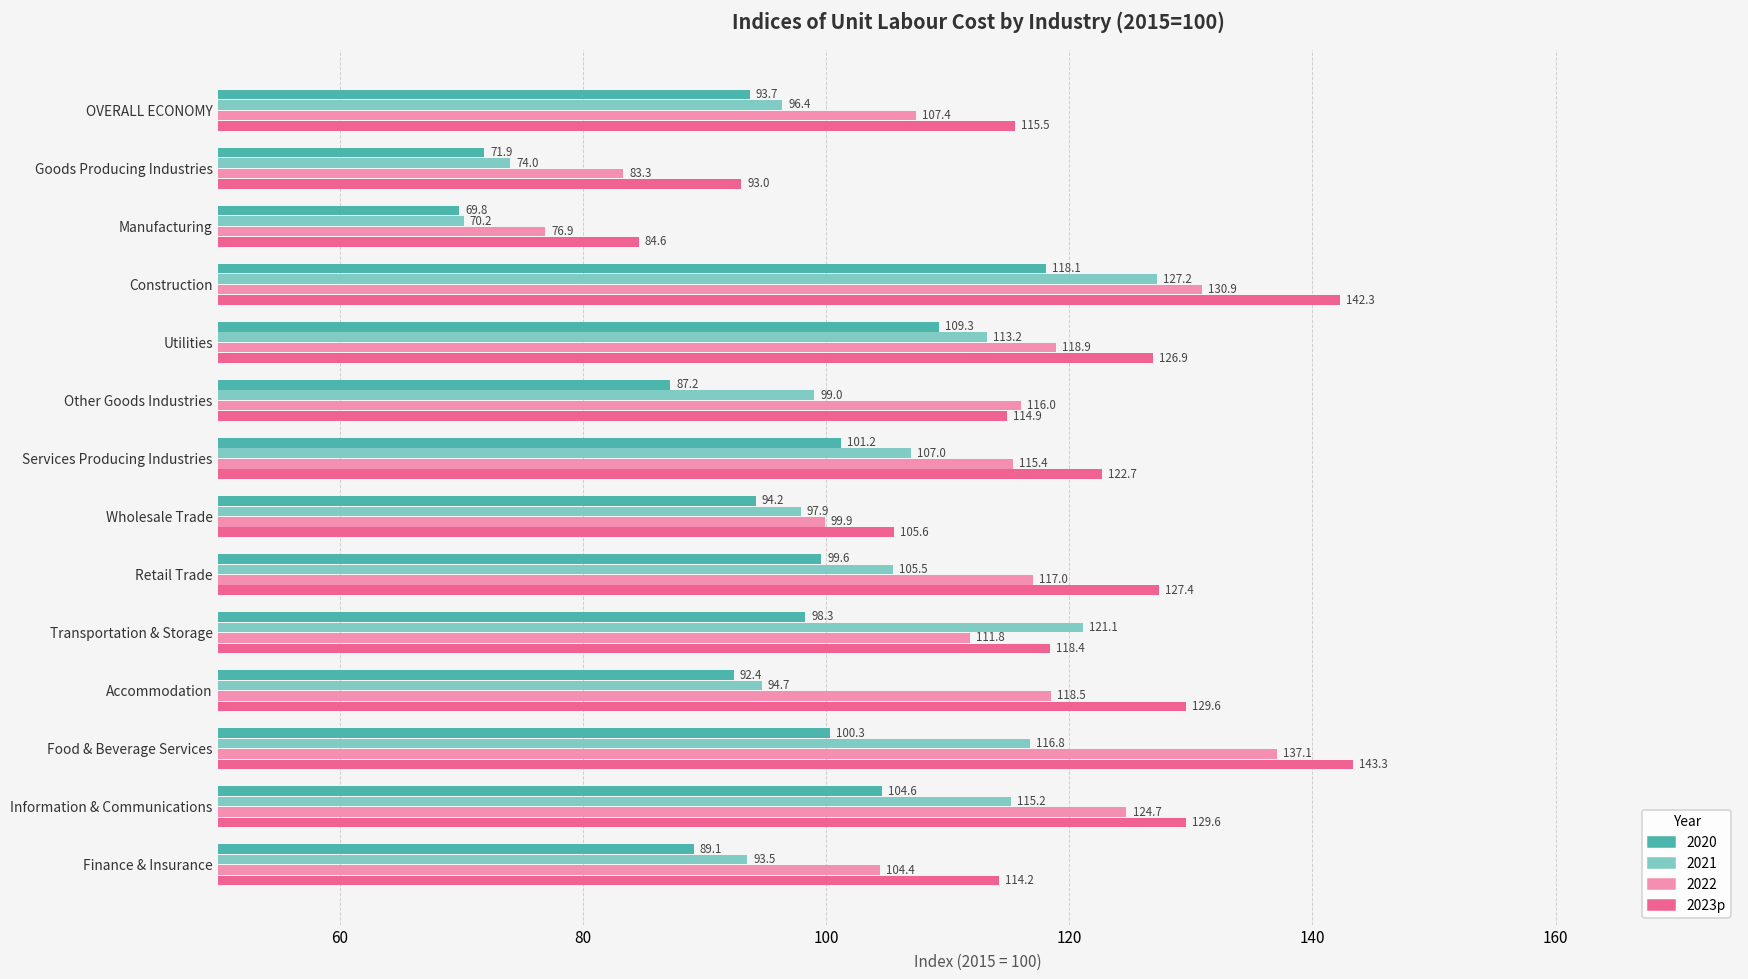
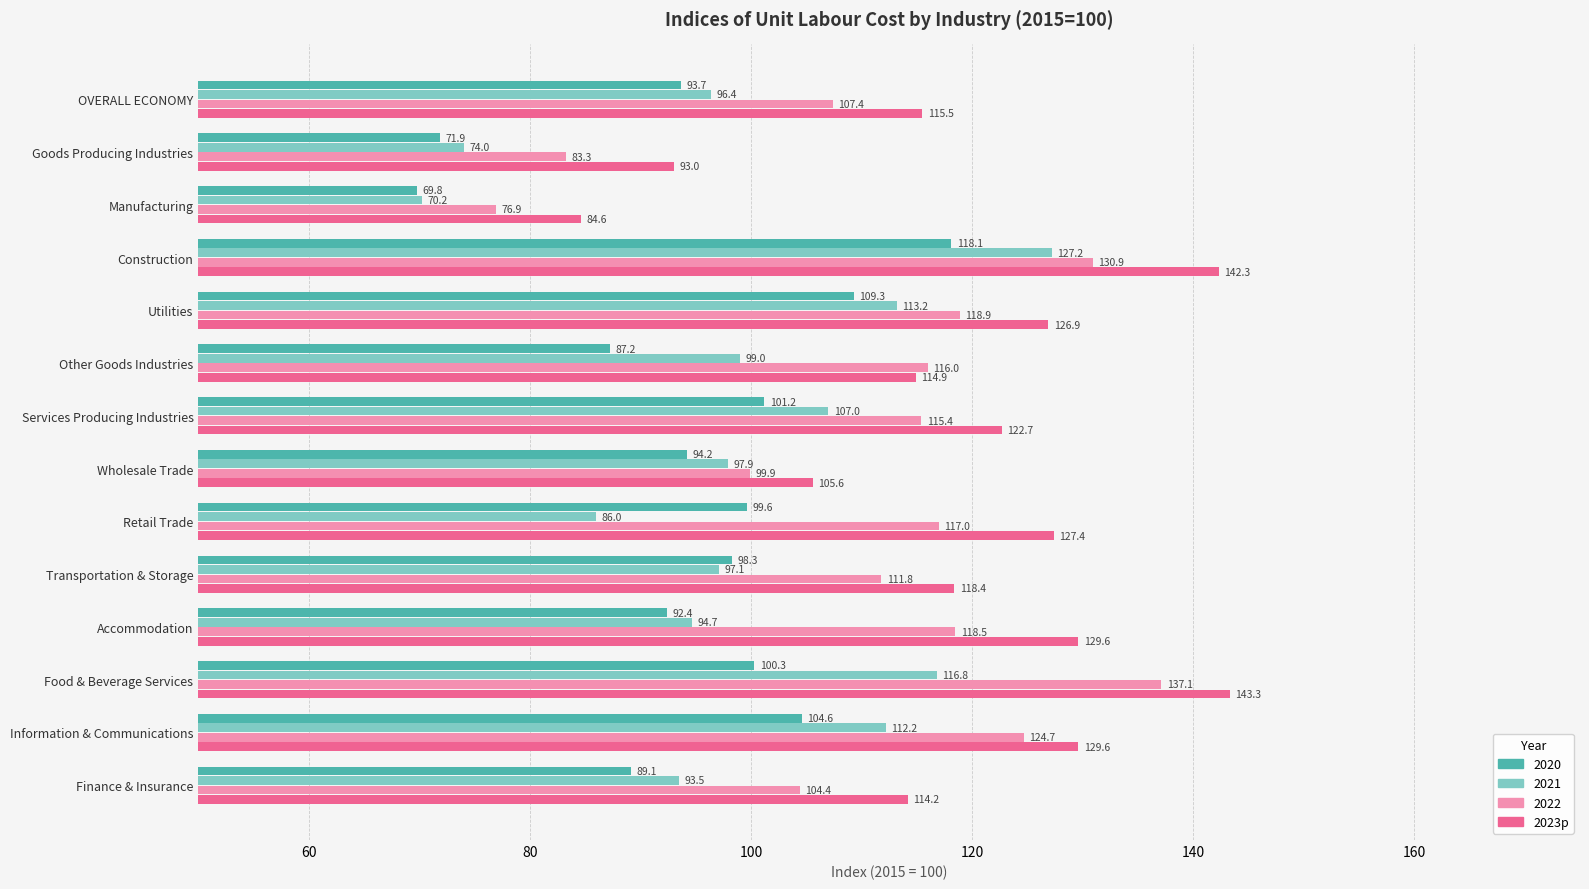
  {
    "2020": {
      "OVERALL ECONOMY": 93.7,
      "Goods Producing Industries": 71.9,
      "Manufacturing": 69.8,
      "Construction": 118.1,
      "Utilities": 109.3,
      "Other Goods Industries": 87.2,
      "Services Producing Industries": 101.2,
      "Wholesale Trade": 94.2,
      "Retail Trade": 99.6,
      "Transportation & Storage": 98.3,
      "Accommodation": 92.4,
      "Food & Beverage Services": 100.3,
      "Information & Communications": 104.6,
      "Finance & Insurance": 89.1
    },
    "2021": {
      "OVERALL ECONOMY": 96.4,
      "Goods Producing Industries": 74.0,
      "Manufacturing": 70.2,
      "Construction": 127.2,
      "Utilities": 113.2,
      "Other Goods Industries": 99.0,
      "Services Producing Industries": 107.0,
      "Wholesale Trade": 97.9,
-     "Retail Trade": 105.5,
-     "Transportation & Storage": 121.1,
+     "Retail Trade": 86.0,
+     "Transportation & Storage": 97.1,
      "Accommodation": 94.7,
      "Food & Beverage Services": 116.8,
-     "Information & Communications": 115.2,
+     "Information & Communications": 112.2,
      "Finance & Insurance": 93.5
    }
  }
